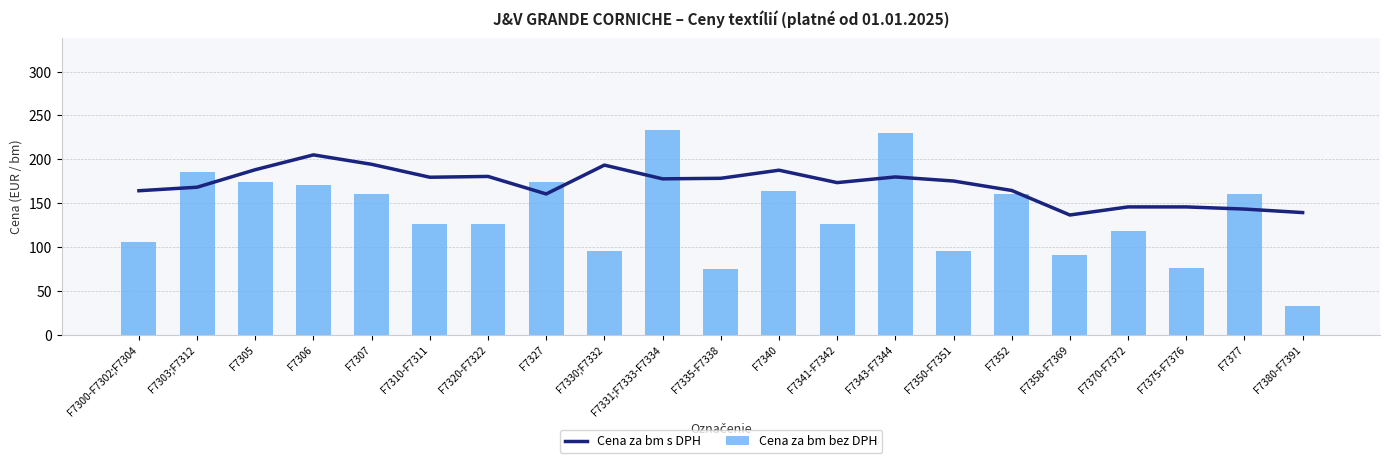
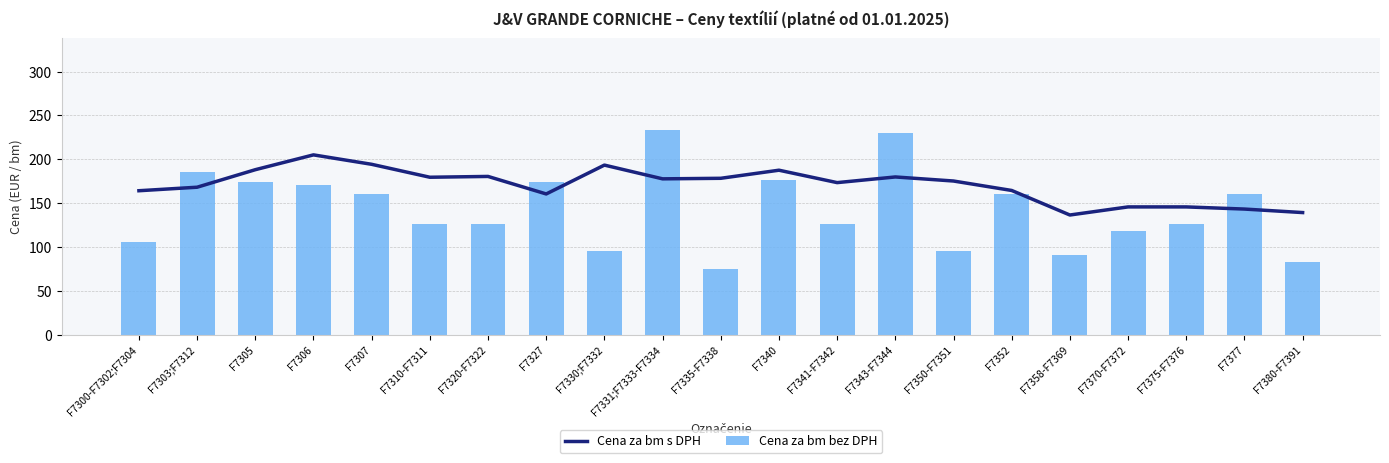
  {
    "Cena za bm s DPH": {
      "F7300-F7302;F7304": 160,
      "F7303;F7312": 170,
      "F7305": 190,
      "F7306": 210,
      "F7307": 190,
      "F7310-F7311": 180,
      "F7320-F7322": 180,
      "F7327": 160,
      "F7330;F7332": 190,
      "F7331;F7333-F7334": 180,
      "F7335-F7338": 180,
      "F7340": 190,
      "F7341-F7342": 170,
      "F7343-F7344": 180,
      "F7350-F7351": 180,
      "F7352": 160,
      "F7358-F7369": 140,
      "F7370-F7372": 150,
      "F7375-F7376": 150,
      "F7377": 140,
      "F7380-F7391": 140
    },
    "Cena za bm bez DPH": {
      "F7300-F7302;F7304": 110,
      "F7303;F7312": 190,
      "F7305": 170,
      "F7306": 170,
      "F7307": 160,
      "F7310-F7311": 130,
      "F7320-F7322": 130,
      "F7327": 170,
      "F7330;F7332": 100,
      "F7331;F7333-F7334": 230,
      "F7335-F7338": 80,
-     "F7340": 160,
+     "F7340": 180,
      "F7341-F7342": 130,
      "F7343-F7344": 230,
      "F7350-F7351": 100,
      "F7352": 160,
      "F7358-F7369": 90,
      "F7370-F7372": 120,
-     "F7375-F7376": 80,
+     "F7375-F7376": 130,
      "F7377": 160,
-     "F7380-F7391": 30
+     "F7380-F7391": 80
    }
  }
